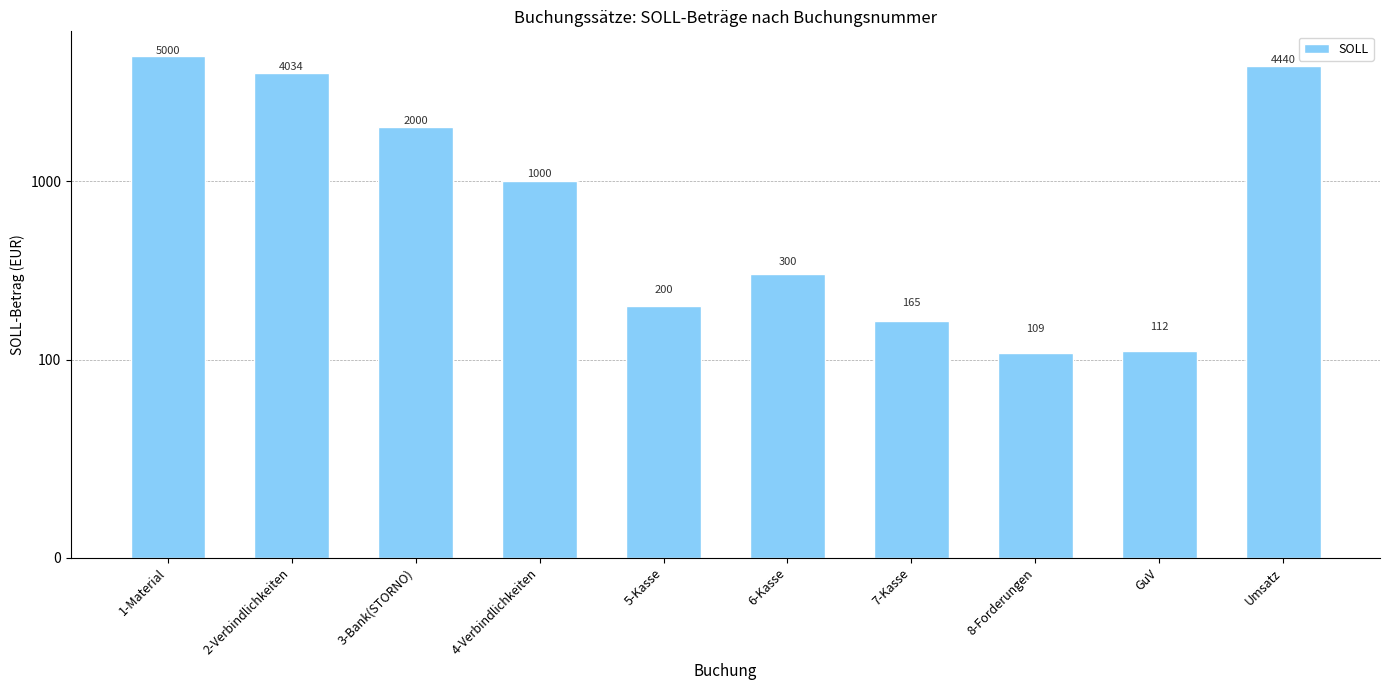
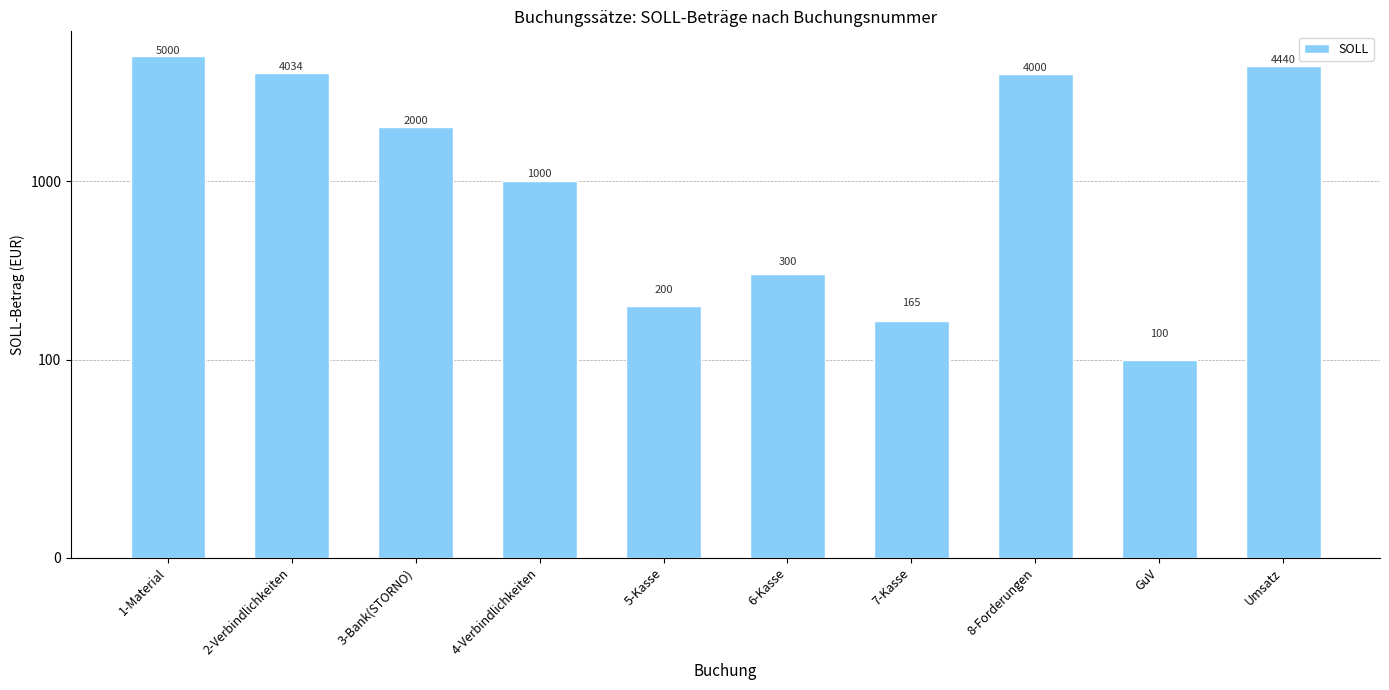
  {
    "1-Material": 5000,
    "2-Verbindlichkeiten": 4034,
    "3-Bank(STORNO)": 2000,
    "4-Verbindlichkeiten": 1000,
    "5-Kasse": 200,
    "6-Kasse": 300,
    "7-Kasse": 165,
-   "8-Forderungen": 109,
-   "GuV": 112,
+   "8-Forderungen": 4000,
+   "GuV": 100,
    "Umsatz": 4440
  }
